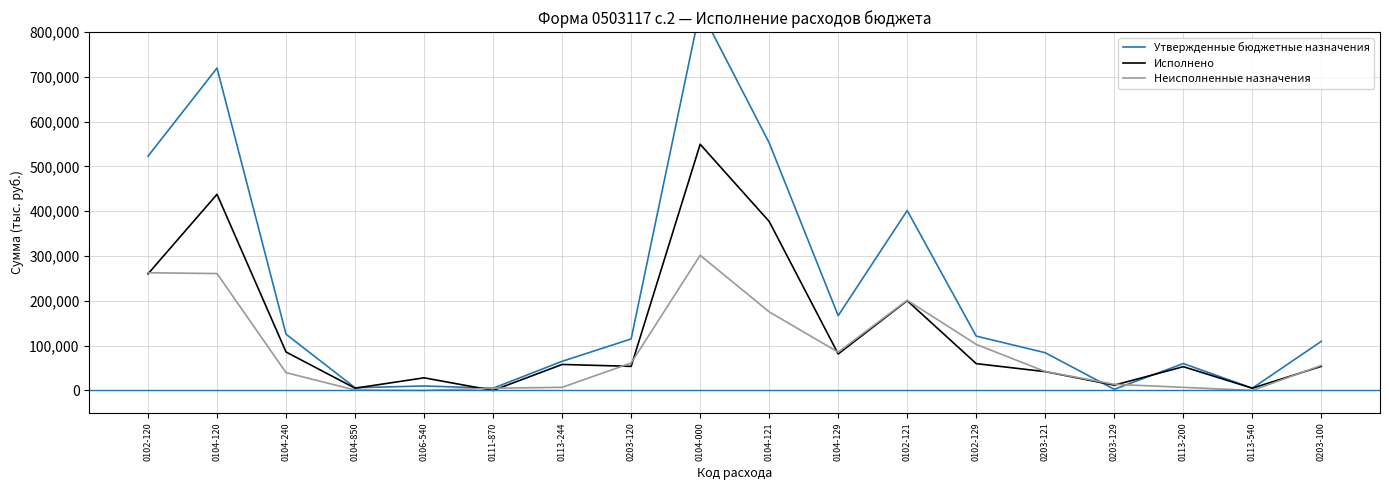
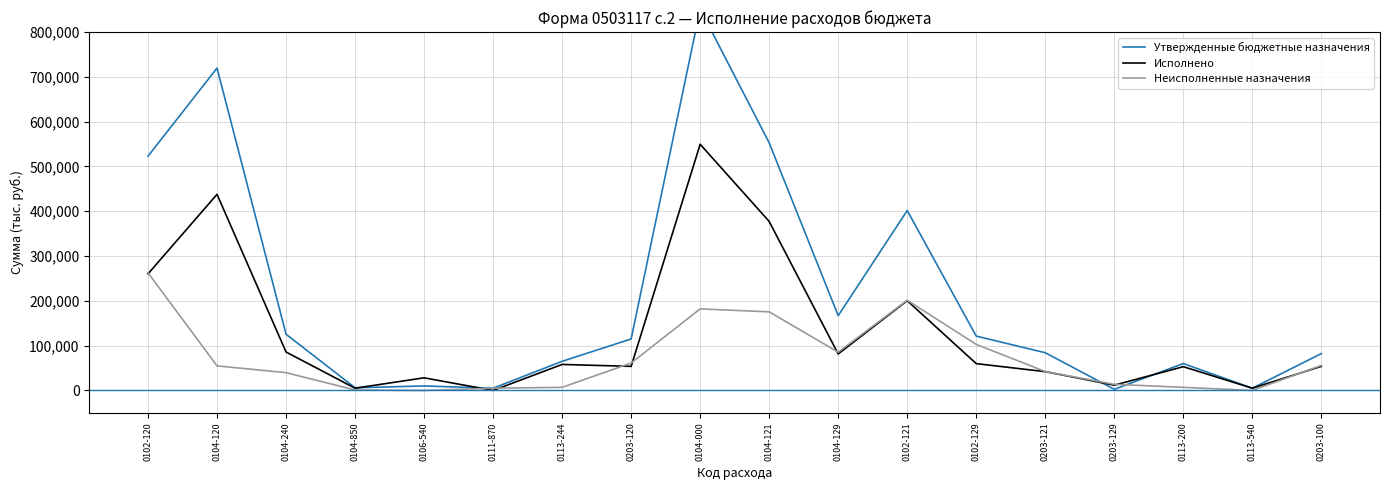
  {
    "Утвержденные бюджетные назначения": {
      "0102-120": "520,000",
      "0104-120": "720,000",
      "0104-240": "130,000",
      "0106-540": "10,000",
      "0113-244": "70,000",
      "0203-120": "110,000",
      "0104-121": "550,000",
      "0104-129": "170,000",
      "0102-121": "400,000",
      "0102-129": "120,000",
      "0203-121": "80,000",
      "0203-129": "0",
      "0113-200": "60,000",
-     "0203-100": "110,000"
+     "0203-100": "80,000"
    },
    "Исполнено": {
      "0104-120": "440,000",
      "0104-240": "90,000",
      "0106-540": "30,000",
      "0113-244": "60,000",
      "0203-120": "50,000",
      "0104-000": "550,000",
      "0104-121": "380,000",
      "0102-129": "60,000",
      "0113-200": "50,000"
    },
    "Неисполненные назначения": {
-     "0104-120": "260,000",
+     "0104-120": "50,000",
      "0104-240": "40,000",
      "0106-540": "0",
      "0113-244": "10,000",
      "0203-120": "60,000",
-     "0104-000": "300,000",
+     "0104-000": "180,000",
      "0104-121": "180,000",
      "0102-129": "100,000",
      "0113-200": "10,000"
    }
  }
